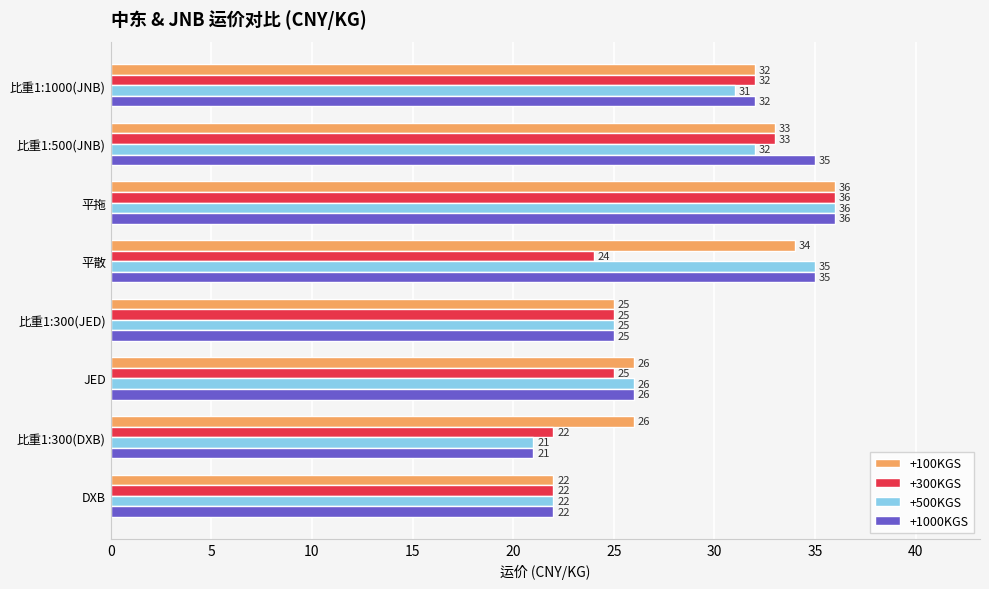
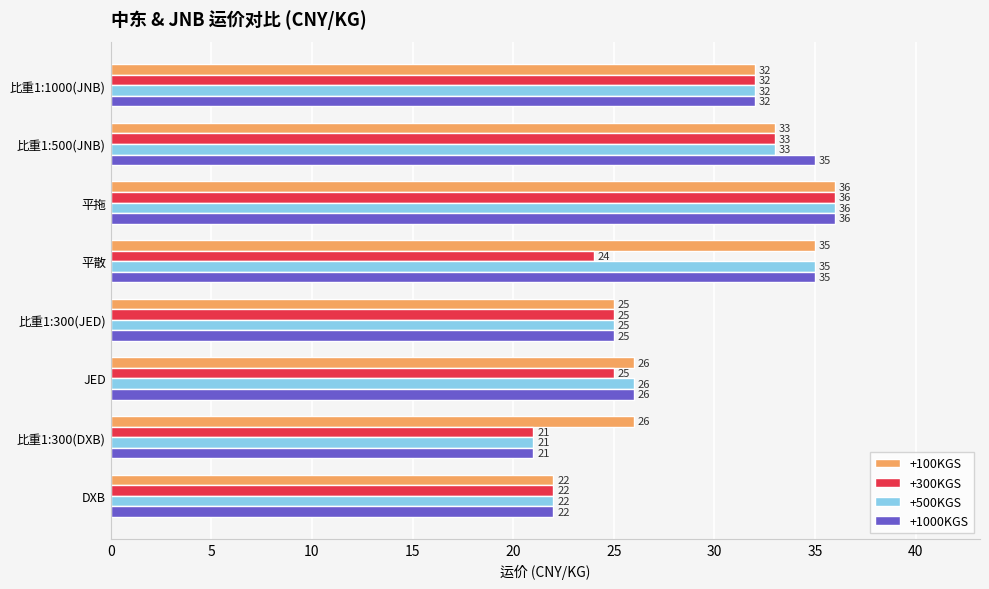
  {
    "+100KGS": {
      "比重1:1000(JNB)": 32,
      "比重1:500(JNB)": 33,
      "平拖": 36,
-     "平散": 34,
+     "平散": 35,
      "比重1:300(JED)": 25,
      "JED": 26,
      "比重1:300(DXB)": 26,
      "DXB": 22
    },
    "+300KGS": {
      "比重1:1000(JNB)": 32,
      "比重1:500(JNB)": 33,
      "平拖": 36,
      "平散": 24,
      "比重1:300(JED)": 25,
      "JED": 25,
-     "比重1:300(DXB)": 22,
+     "比重1:300(DXB)": 21,
      "DXB": 22
    },
    "+500KGS": {
-     "比重1:1000(JNB)": 31,
-     "比重1:500(JNB)": 32,
+     "比重1:1000(JNB)": 32,
+     "比重1:500(JNB)": 33,
      "平拖": 36,
      "平散": 35,
      "比重1:300(JED)": 25,
      "JED": 26,
      "比重1:300(DXB)": 21,
      "DXB": 22
    },
    "+1000KGS": {
      "比重1:1000(JNB)": 32,
      "比重1:500(JNB)": 35,
      "平拖": 36,
      "平散": 35,
      "比重1:300(JED)": 25,
      "JED": 26,
      "比重1:300(DXB)": 21,
      "DXB": 22
    }
  }
